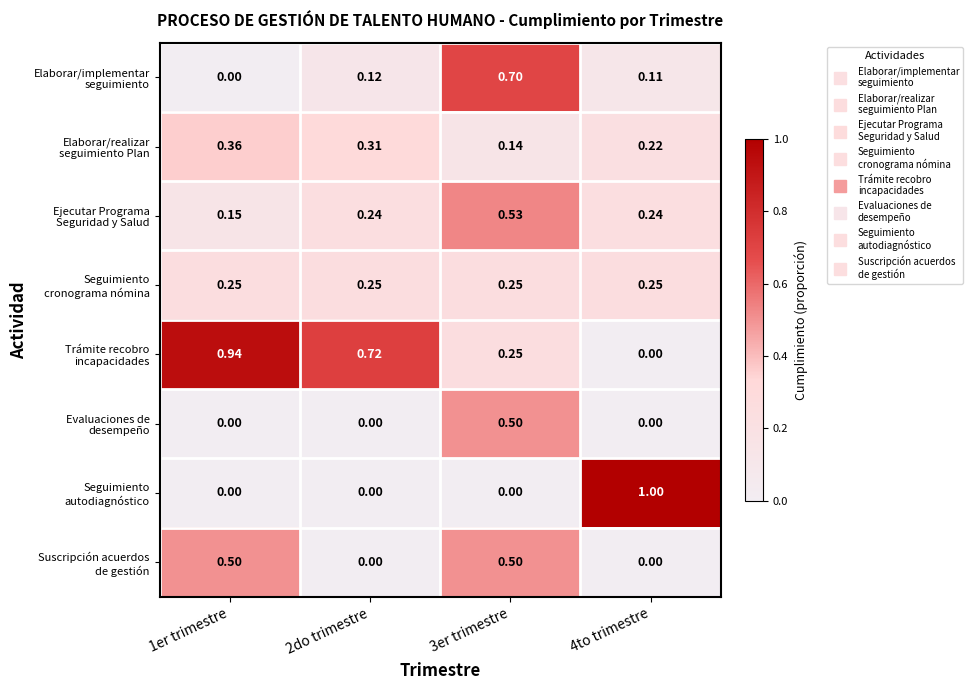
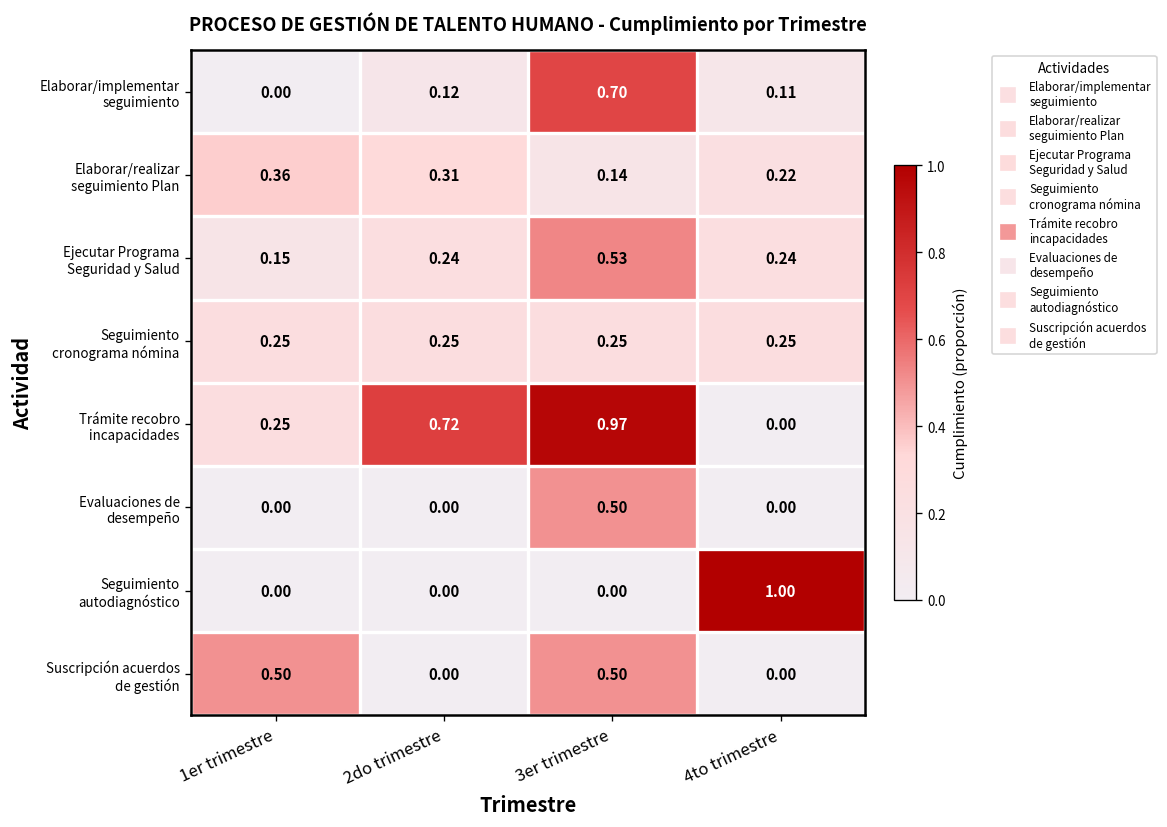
  {
    "Elaborar/implementar seguimiento": {
      "1er trimestre": 0.00,
      "2do trimestre": 0.12,
      "3er trimestre": 0.70,
      "4to trimestre": 0.11
    },
    "Elaborar/realizar seguimiento Plan": {
      "1er trimestre": 0.36,
      "2do trimestre": 0.31,
      "3er trimestre": 0.14,
      "4to trimestre": 0.22
    },
    "Ejecutar Programa Seguridad y Salud": {
      "1er trimestre": 0.15,
      "2do trimestre": 0.24,
      "3er trimestre": 0.53,
      "4to trimestre": 0.24
    },
    "Seguimiento cronograma nómina": {
      "1er trimestre": 0.25,
      "2do trimestre": 0.25,
      "3er trimestre": 0.25,
      "4to trimestre": 0.25
    },
    "Trámite recobro incapacidades": {
-     "1er trimestre": 0.94,
+     "1er trimestre": 0.25,
      "2do trimestre": 0.72,
-     "3er trimestre": 0.25,
+     "3er trimestre": 0.97,
      "4to trimestre": 0.00
    },
    "Evaluaciones de desempeño": {
      "1er trimestre": 0.00,
      "2do trimestre": 0.00,
      "3er trimestre": 0.50,
      "4to trimestre": 0.00
    },
    "Seguimiento autodiagnóstico": {
      "1er trimestre": 0.00,
      "2do trimestre": 0.00,
      "3er trimestre": 0.00,
      "4to trimestre": 1.00
    },
    "Suscripción acuerdos de gestión": {
      "1er trimestre": 0.50,
      "2do trimestre": 0.00,
      "3er trimestre": 0.50,
      "4to trimestre": 0.00
    }
  }
